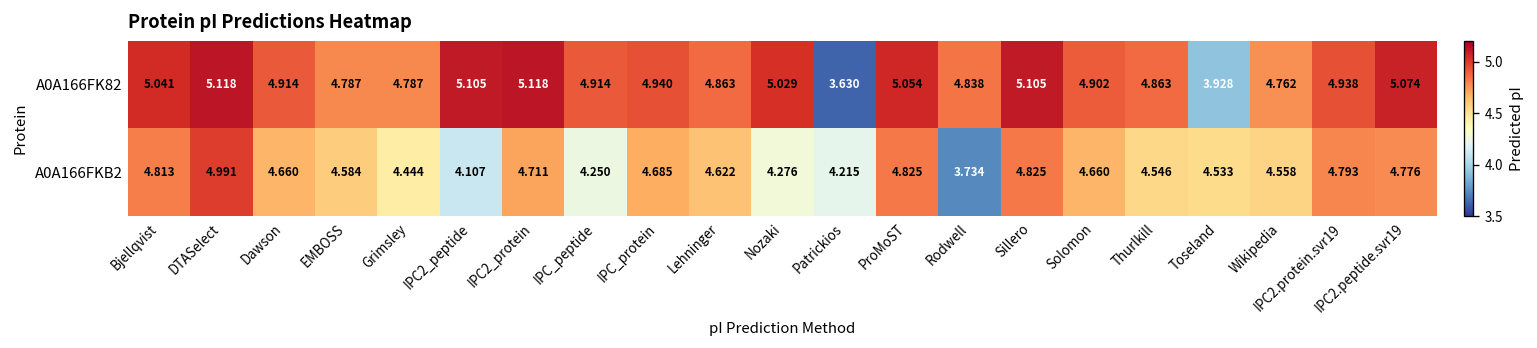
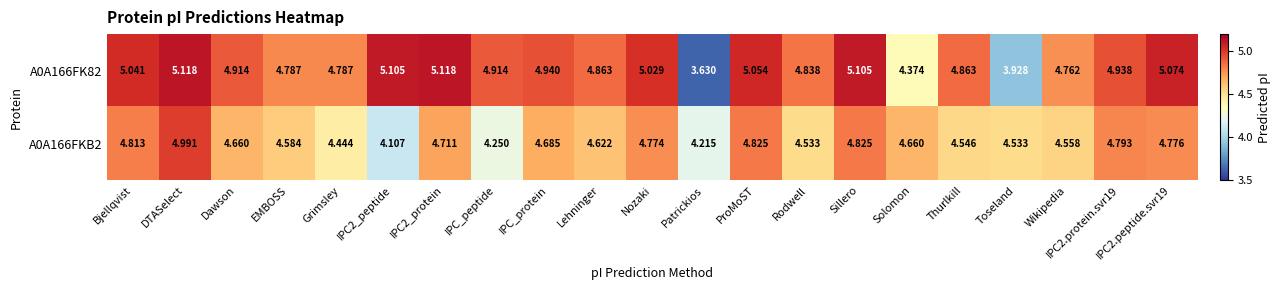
  {
    "A0A166FK82": {
      "Bjellqvist": 5.041,
      "DTASelect": 5.118,
      "Dawson": 4.914,
      "EMBOSS": 4.787,
      "Grimsley": 4.787,
      "IPC2_peptide": 5.105,
      "IPC2_protein": 5.118,
      "IPC_peptide": 4.914,
      "IPC_protein": 4.940,
      "Lehninger": 4.863,
      "Nozaki": 5.029,
      "Patrickios": 3.630,
      "ProMoST": 5.054,
      "Rodwell": 4.838,
      "Sillero": 5.105,
-     "Solomon": 4.902,
+     "Solomon": 4.374,
      "Thurlkill": 4.863,
      "Toseland": 3.928,
      "Wikipedia": 4.762,
      "IPC2.protein.svr19": 4.938,
      "IPC2.peptide.svr19": 5.074
    },
    "A0A166FKB2": {
      "Bjellqvist": 4.813,
      "DTASelect": 4.991,
      "Dawson": 4.660,
      "EMBOSS": 4.584,
      "Grimsley": 4.444,
      "IPC2_peptide": 4.107,
      "IPC2_protein": 4.711,
      "IPC_peptide": 4.250,
      "IPC_protein": 4.685,
      "Lehninger": 4.622,
-     "Nozaki": 4.276,
+     "Nozaki": 4.774,
      "Patrickios": 4.215,
      "ProMoST": 4.825,
-     "Rodwell": 3.734,
+     "Rodwell": 4.533,
      "Sillero": 4.825,
      "Solomon": 4.660,
      "Thurlkill": 4.546,
      "Toseland": 4.533,
      "Wikipedia": 4.558,
      "IPC2.protein.svr19": 4.793,
      "IPC2.peptide.svr19": 4.776
    }
  }
